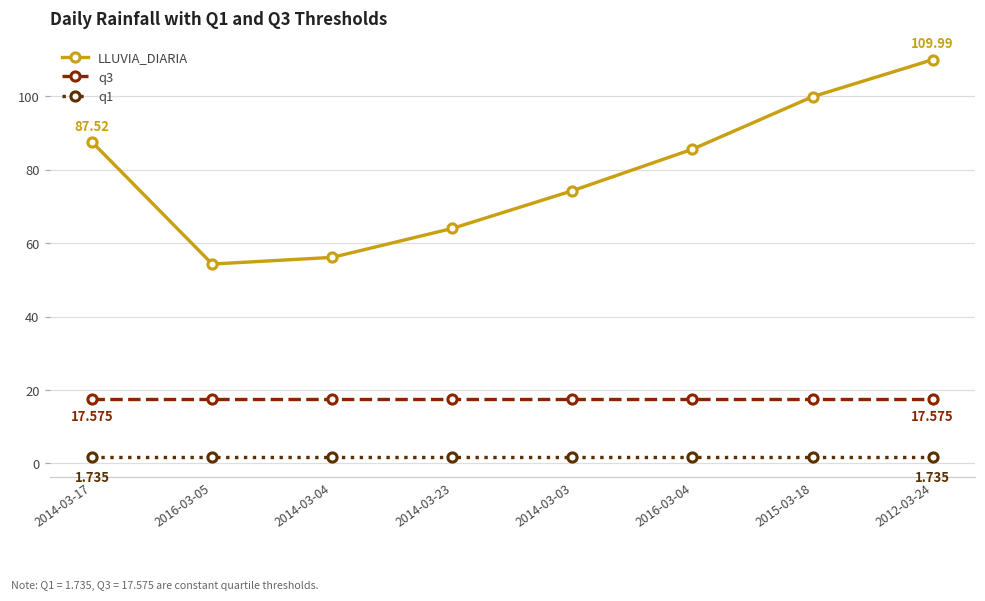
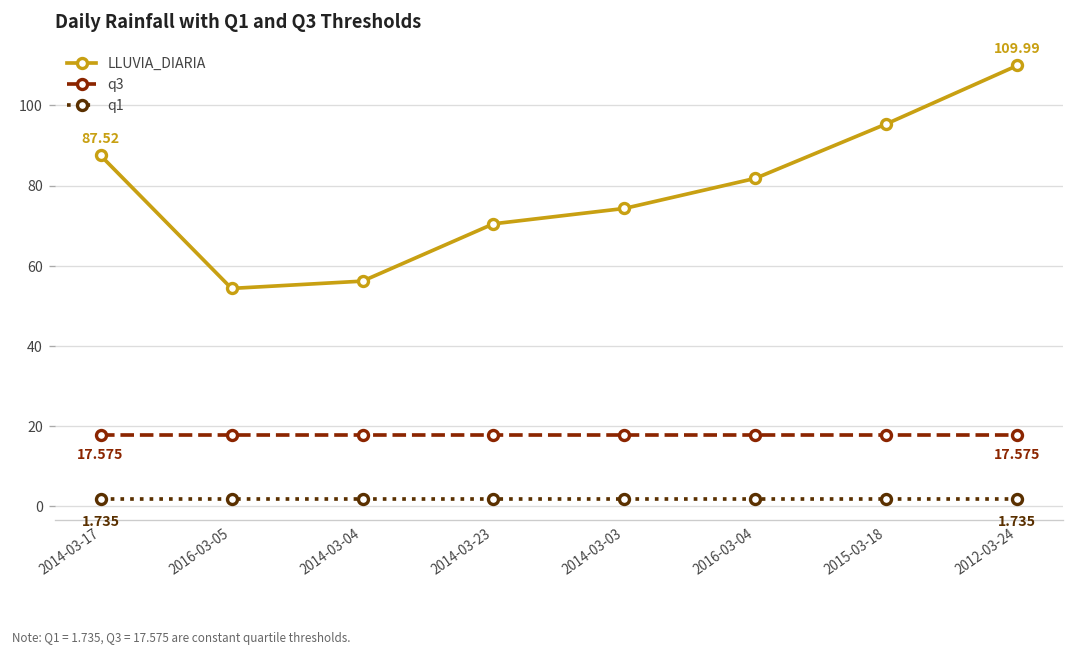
  {
    "LLUVIA_DIARIA": {
      "2016-03-05": 54,
      "2014-03-04": 56,
-     "2014-03-23": 64,
+     "2014-03-23": 70,
      "2014-03-03": 74,
-     "2016-03-04": 86,
-     "2015-03-18": 100
+     "2016-03-04": 82,
+     "2015-03-18": 95
    }
  }
